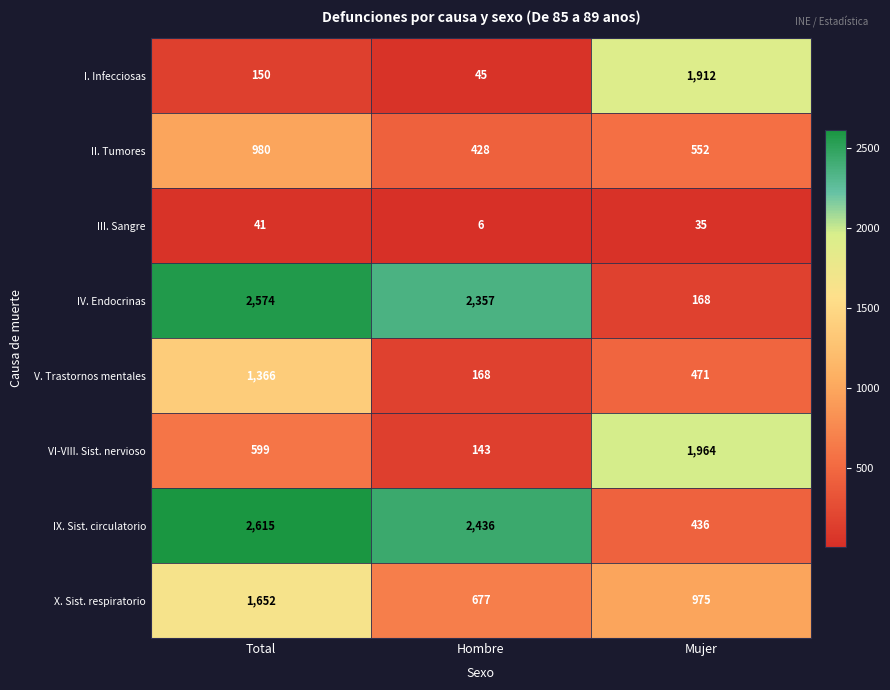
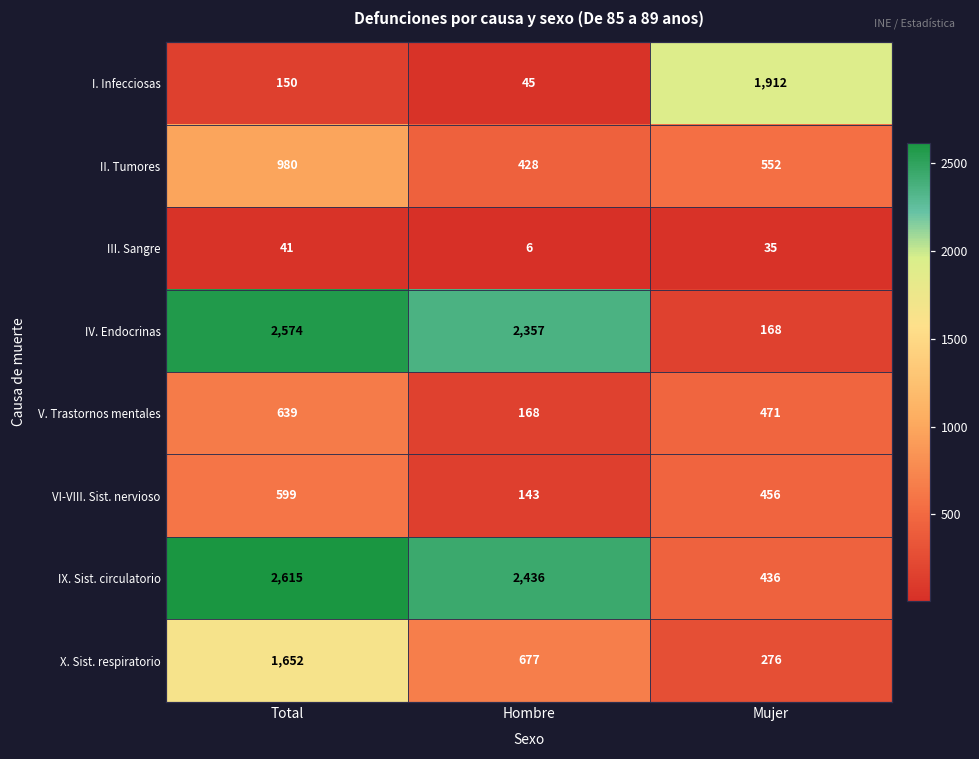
  {
    "I. Infecciosas": {
      "Total": "150",
      "Hombre": "45",
      "Mujer": "1,912"
    },
    "II. Tumores": {
      "Total": "980",
      "Hombre": "428",
      "Mujer": "552"
    },
    "III. Sangre": {
      "Total": "41",
      "Hombre": "6",
      "Mujer": "35"
    },
    "IV. Endocrinas": {
      "Total": "2,574",
      "Hombre": "2,357",
      "Mujer": "168"
    },
    "V. Trastornos mentales": {
-     "Total": "1,366",
+     "Total": "639",
      "Hombre": "168",
      "Mujer": "471"
    },
    "VI-VIII. Sist. nervioso": {
      "Total": "599",
      "Hombre": "143",
-     "Mujer": "1,964"
+     "Mujer": "456"
    },
    "IX. Sist. circulatorio": {
      "Total": "2,615",
      "Hombre": "2,436",
      "Mujer": "436"
    },
    "X. Sist. respiratorio": {
      "Total": "1,652",
      "Hombre": "677",
-     "Mujer": "975"
+     "Mujer": "276"
    }
  }
